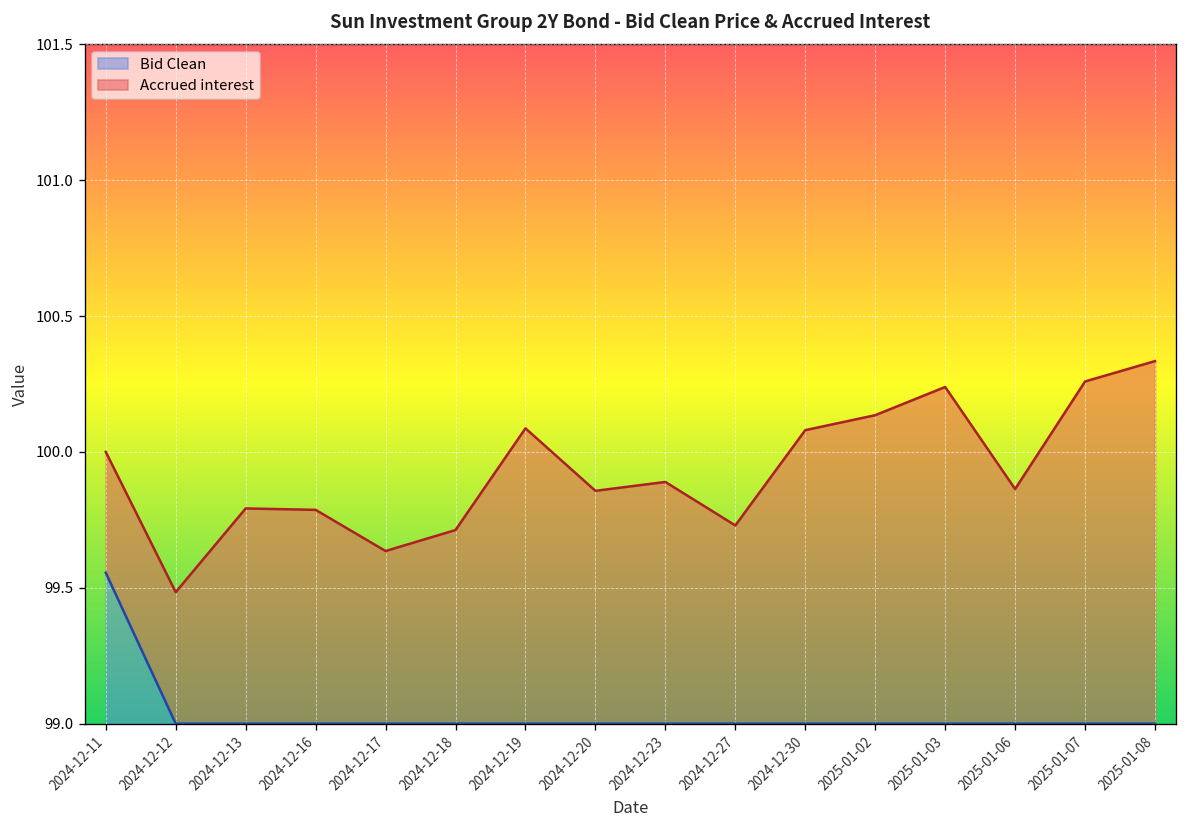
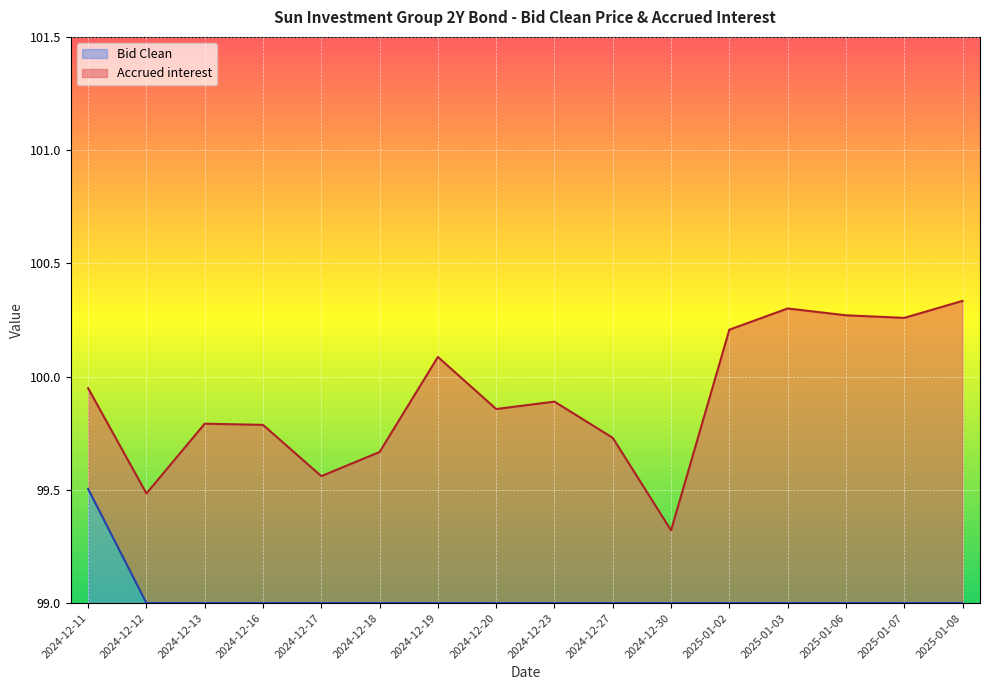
  {
    "Bid Clean": {
-     "2024-12-11": 99.56,
+     "2024-12-11": 99.50,
      "2024-12-12": 99.00,
      "2024-12-13": 99.00,
      "2024-12-16": 99.00,
      "2024-12-17": 99.00,
      "2024-12-18": 99.00,
      "2024-12-19": 99.00,
      "2024-12-20": 99.00,
      "2024-12-23": 99.00,
      "2024-12-27": 99.00,
      "2024-12-30": 99.00,
      "2025-01-02": 99.00,
      "2025-01-03": 99.00,
      "2025-01-06": 99.00,
      "2025-01-07": 99.00,
      "2025-01-08": 99.00
    },
    "Accrued interest": {
      "2024-12-11": 0.44,
-     "2024-12-17": 0.64,
-     "2024-12-18": 0.71,
-     "2024-12-30": 1.08,
-     "2025-01-02": 1.14,
-     "2025-01-03": 1.24,
-     "2025-01-06": 0.86
+     "2024-12-17": 0.56,
+     "2024-12-18": 0.67,
+     "2024-12-30": 0.32,
+     "2025-01-02": 1.21,
+     "2025-01-03": 1.30,
+     "2025-01-06": 1.27
    }
  }
